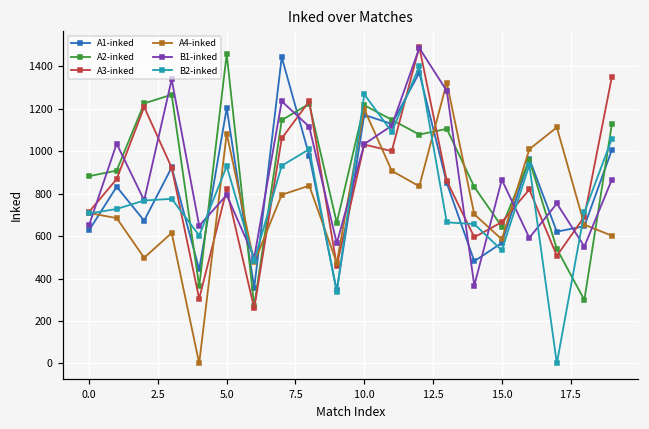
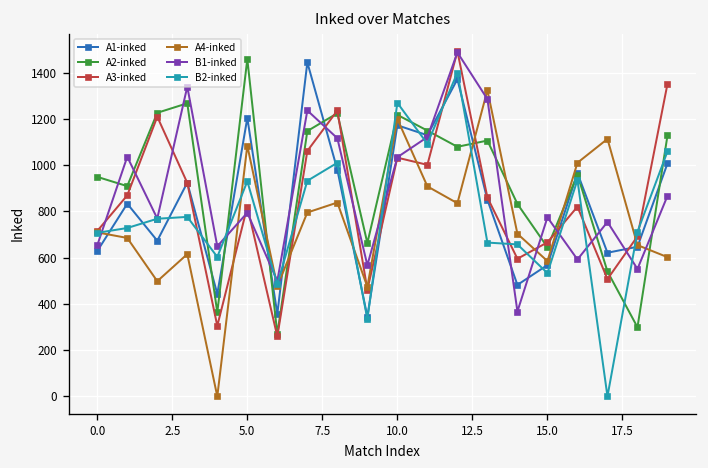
  {
    "A2-inked": {
-     "0.0": 880,
+     "0.0": 950,
      "5.0": 1460,
      "10.0": 1220,
      "15.0": 650
    },
    "B1-inked": {
      "0.0": 650,
      "5.0": 790,
-     "15.0": 870
+     "15.0": 770
    }
  }
